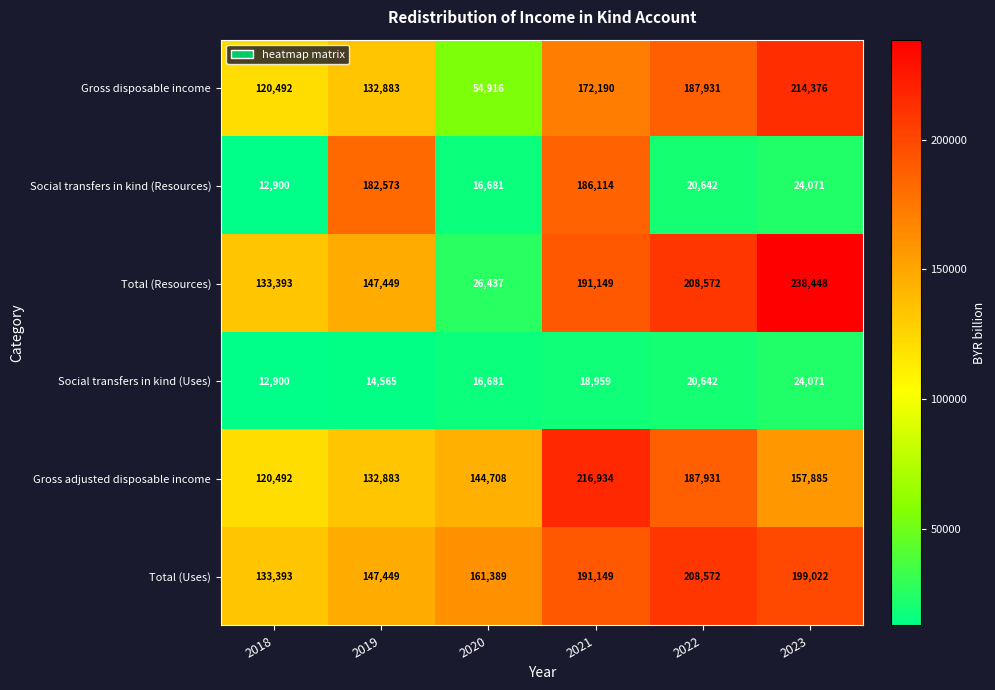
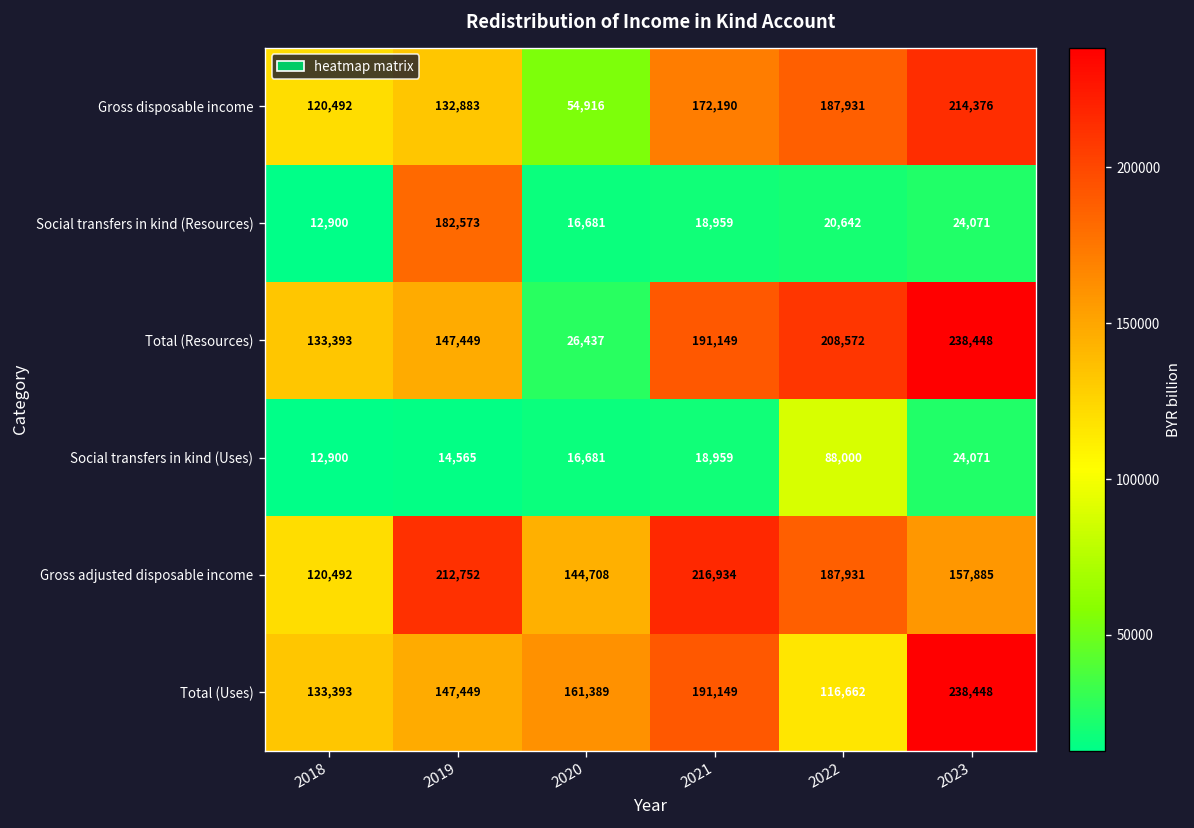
  {
    "Gross disposable income": {
      "2018": "120,492",
      "2019": "132,883",
      "2020": "54,916",
      "2021": "172,190",
      "2022": "187,931",
      "2023": "214,376"
    },
    "Social transfers in kind (Resources)": {
      "2018": "12,900",
      "2019": "182,573",
      "2020": "16,681",
-     "2021": "186,114",
+     "2021": "18,959",
      "2022": "20,642",
      "2023": "24,071"
    },
    "Total (Resources)": {
      "2018": "133,393",
      "2019": "147,449",
      "2020": "26,437",
      "2021": "191,149",
      "2022": "208,572",
      "2023": "238,448"
    },
    "Social transfers in kind (Uses)": {
      "2018": "12,900",
      "2019": "14,565",
      "2020": "16,681",
      "2021": "18,959",
-     "2022": "20,642",
+     "2022": "88,000",
      "2023": "24,071"
    },
    "Gross adjusted disposable income": {
      "2018": "120,492",
-     "2019": "132,883",
+     "2019": "212,752",
      "2020": "144,708",
      "2021": "216,934",
      "2022": "187,931",
      "2023": "157,885"
    },
    "Total (Uses)": {
      "2018": "133,393",
      "2019": "147,449",
      "2020": "161,389",
      "2021": "191,149",
-     "2022": "208,572",
-     "2023": "199,022"
+     "2022": "116,662",
+     "2023": "238,448"
    }
  }
